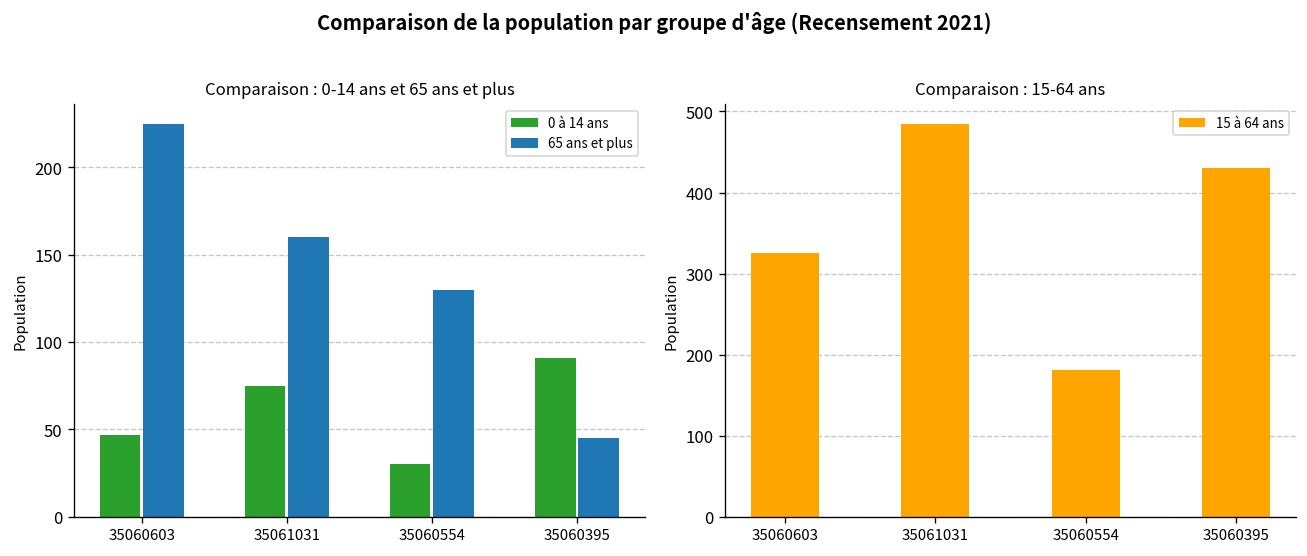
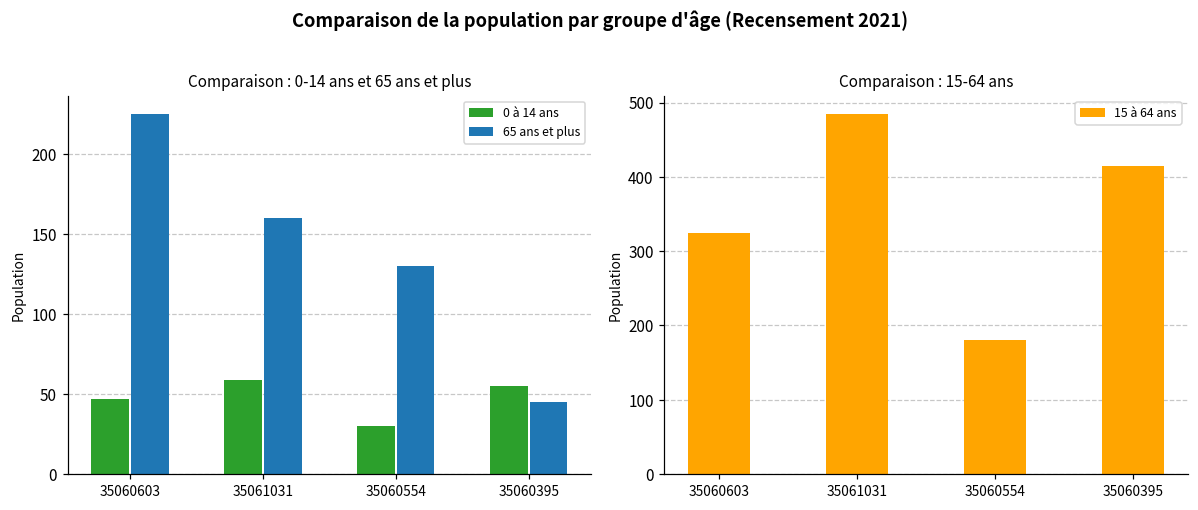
  {
    "Comparaison : 0-14 ans et 65 ans et plus": {
      "0 à 14 ans": {
        "35060603": 47,
-       "35061031": 75,
+       "35061031": 59,
        "35060554": 30,
-       "35060395": 91
+       "35060395": 55
      },
      "65 ans et plus": {
        "35060603": 225,
        "35061031": 160,
        "35060554": 130,
        "35060395": 45
      }
    },
    "Comparaison : 15-64 ans": {
      "35060603": 330,
      "35061031": 490,
      "35060554": 180,
-     "35060395": 430
+     "35060395": 420
    }
  }
